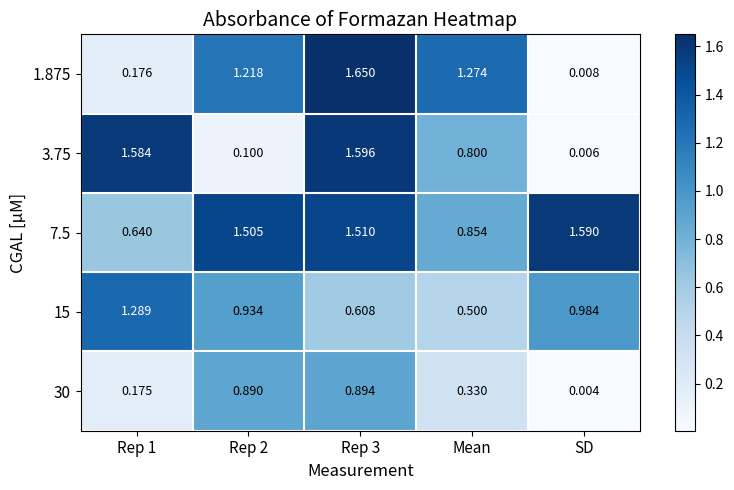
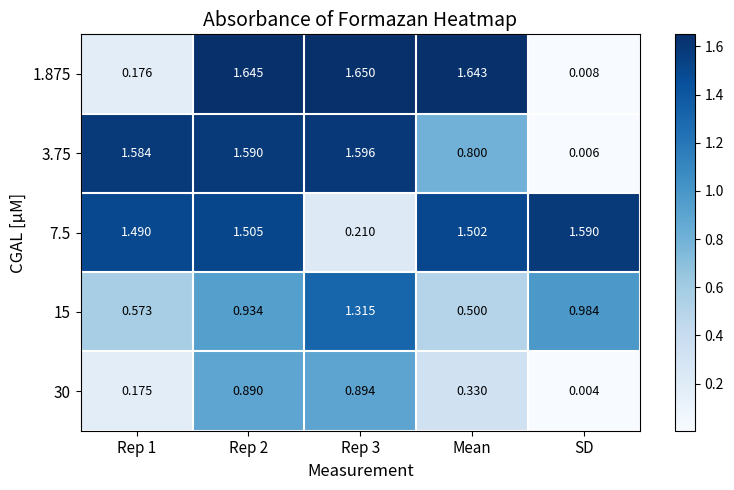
  {
    "1.875": {
      "Rep 1": 0.176,
-     "Rep 2": 1.218,
+     "Rep 2": 1.645,
      "Rep 3": 1.650,
-     "Mean": 1.274,
+     "Mean": 1.643,
      "SD": 0.008
    },
    "3.75": {
      "Rep 1": 1.584,
-     "Rep 2": 0.100,
+     "Rep 2": 1.590,
      "Rep 3": 1.596,
      "Mean": 0.800,
      "SD": 0.006
    },
    "7.5": {
-     "Rep 1": 0.640,
+     "Rep 1": 1.490,
      "Rep 2": 1.505,
-     "Rep 3": 1.510,
-     "Mean": 0.854,
+     "Rep 3": 0.210,
+     "Mean": 1.502,
      "SD": 1.590
    },
    "15": {
-     "Rep 1": 1.289,
+     "Rep 1": 0.573,
      "Rep 2": 0.934,
-     "Rep 3": 0.608,
+     "Rep 3": 1.315,
      "Mean": 0.500,
      "SD": 0.984
    },
    "30": {
      "Rep 1": 0.175,
      "Rep 2": 0.890,
      "Rep 3": 0.894,
      "Mean": 0.330,
      "SD": 0.004
    }
  }
